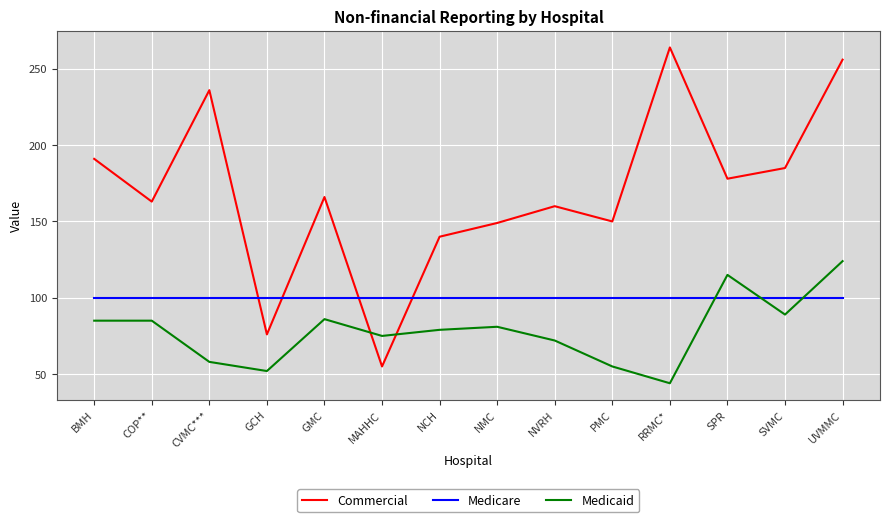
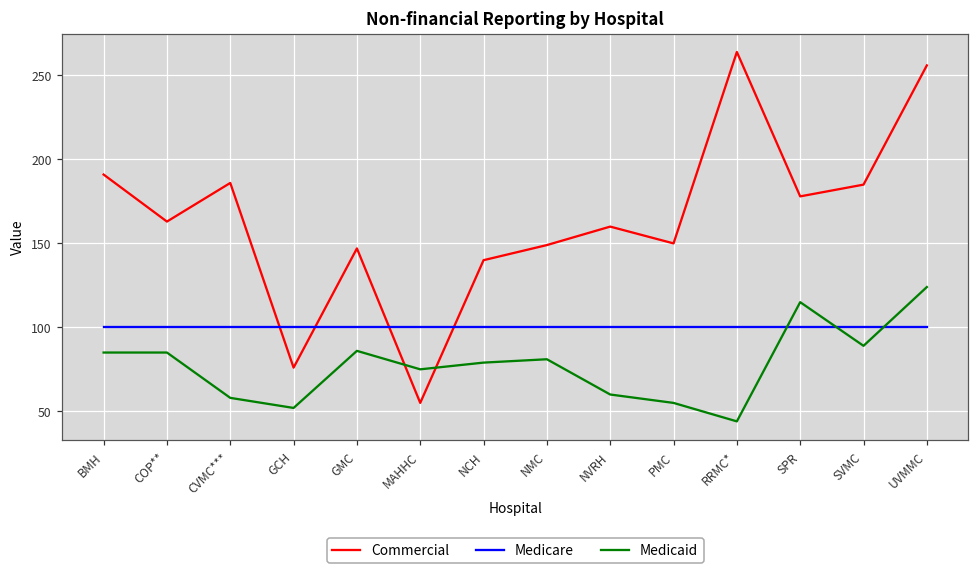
  {
    "Commercial": {
      "BMH": 191,
      "COP**": 163,
-     "CVMC***": 236,
+     "CVMC***": 186,
      "GCH": 76,
-     "GMC": 166,
+     "GMC": 147,
      "MAHHC": 55,
      "NCH": 140,
      "NMC": 149,
      "NVRH": 160,
      "PMC": 150,
      "RRMC*": 264,
      "SPR": 178,
      "SVMC": 185,
      "UVMMC": 256
    },
    "Medicare": {
      "BMH": 100,
      "COP**": 100,
      "CVMC***": 100,
      "GCH": 100,
      "GMC": 100,
      "MAHHC": 100,
      "NCH": 100,
      "NMC": 100,
      "NVRH": 100,
      "PMC": 100,
      "RRMC*": 100,
      "SPR": 100,
      "SVMC": 100,
      "UVMMC": 100
    },
    "Medicaid": {
      "BMH": 85,
      "COP**": 85,
      "CVMC***": 58,
      "GCH": 52,
      "GMC": 86,
      "MAHHC": 75,
      "NCH": 79,
      "NMC": 81,
-     "NVRH": 72,
+     "NVRH": 60,
      "PMC": 55,
      "RRMC*": 44,
      "SPR": 115,
      "SVMC": 89,
      "UVMMC": 124
    }
  }
